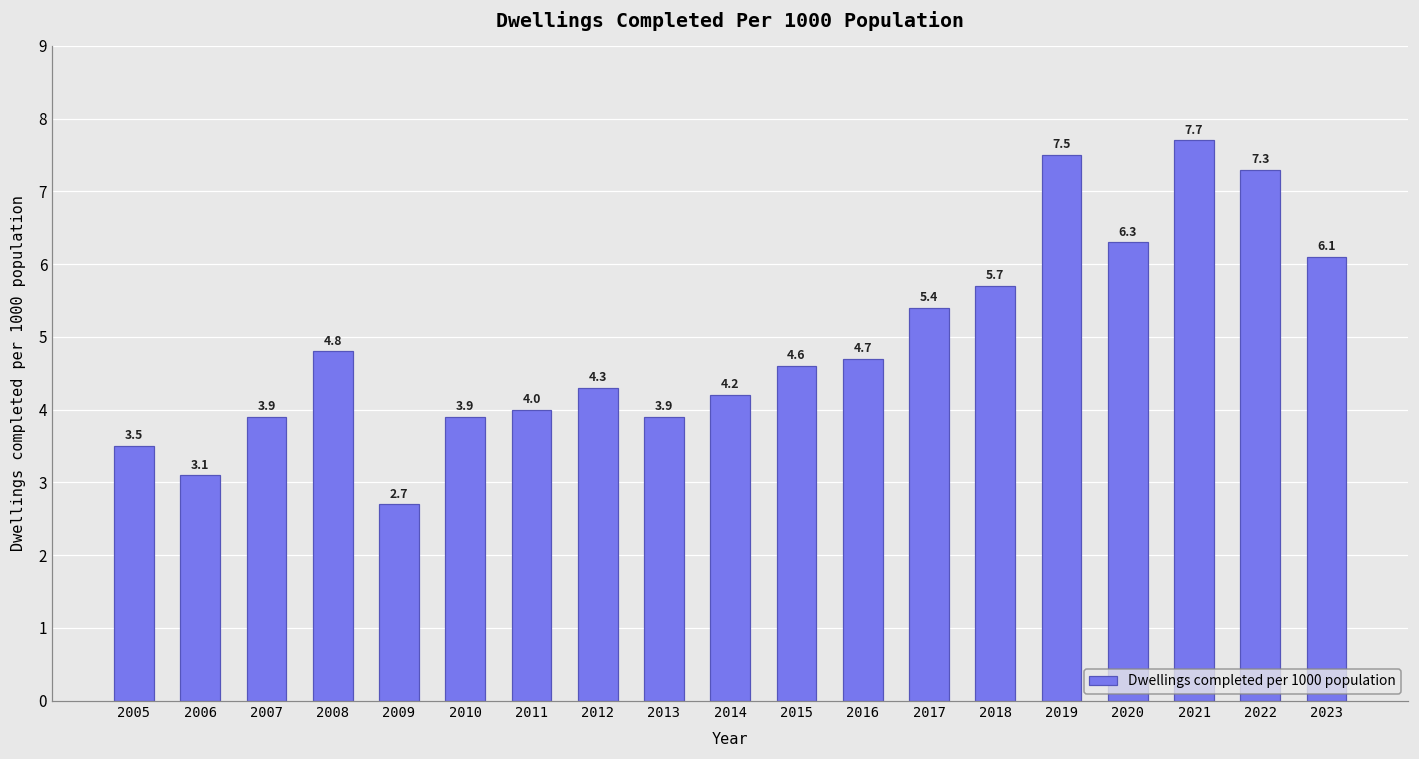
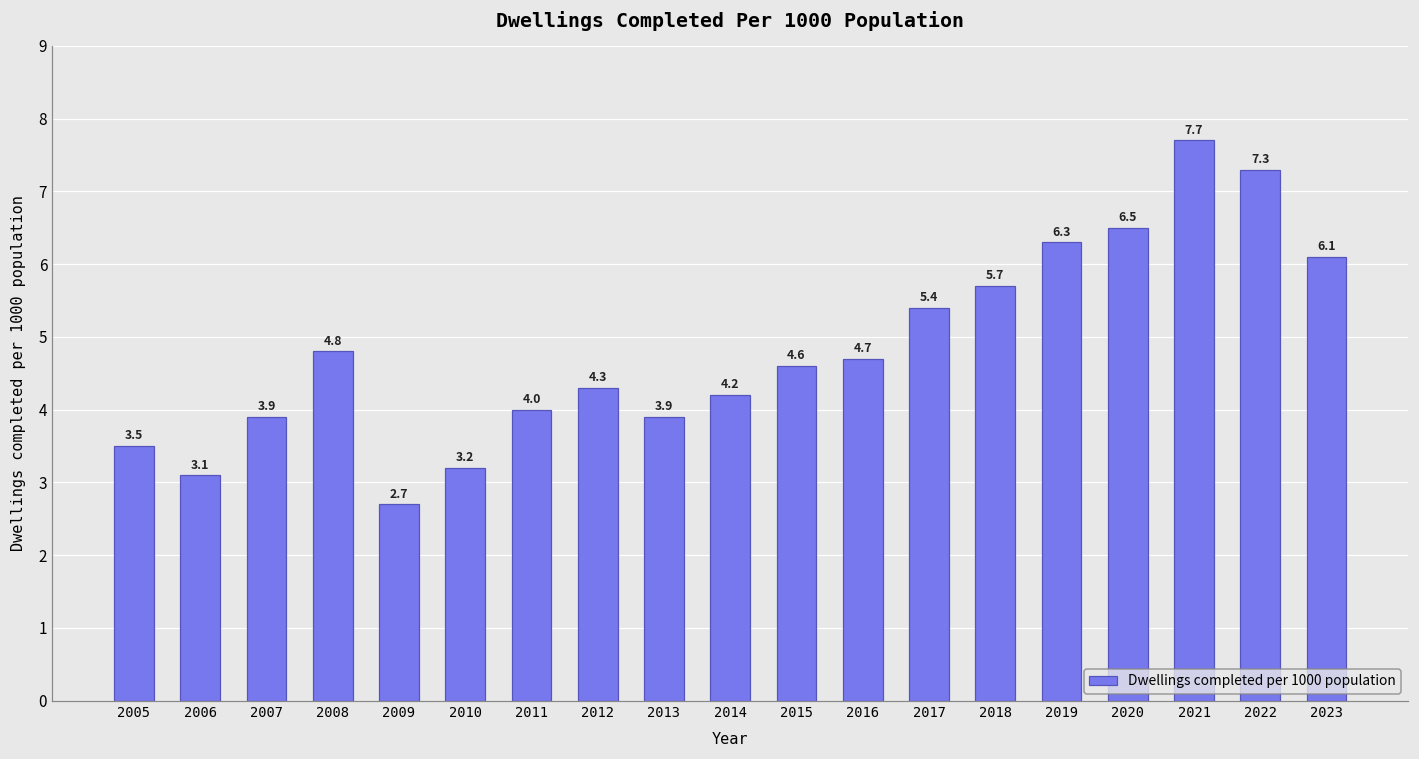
  {
    "2005": 3.5,
    "2006": 3.1,
    "2007": 3.9,
    "2008": 4.8,
    "2009": 2.7,
-   "2010": 3.9,
+   "2010": 3.2,
    "2011": 4.0,
    "2012": 4.3,
    "2013": 3.9,
    "2014": 4.2,
    "2015": 4.6,
    "2016": 4.7,
    "2017": 5.4,
    "2018": 5.7,
-   "2019": 7.5,
-   "2020": 6.3,
+   "2019": 6.3,
+   "2020": 6.5,
    "2021": 7.7,
    "2022": 7.3,
    "2023": 6.1
  }
